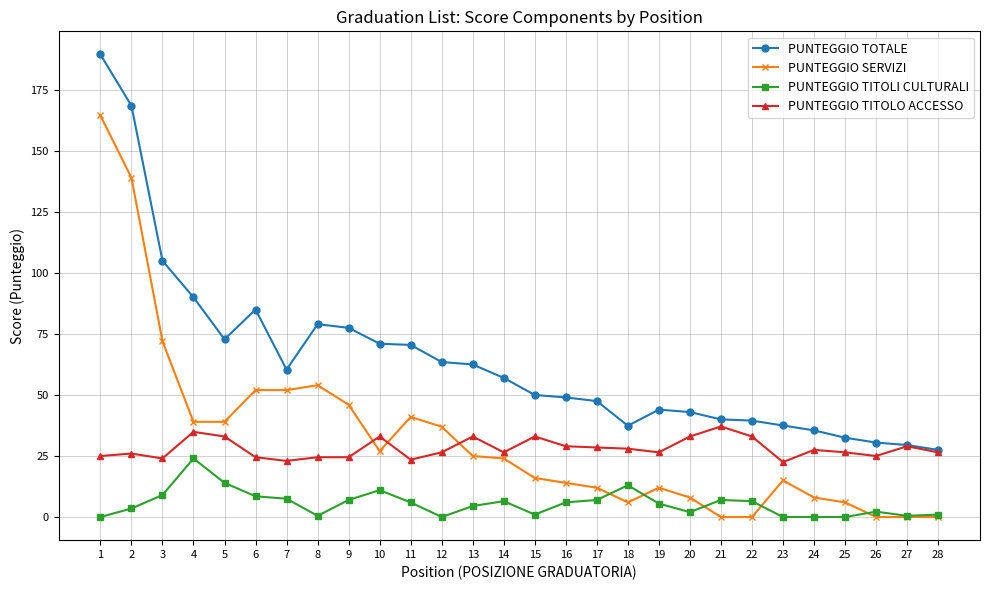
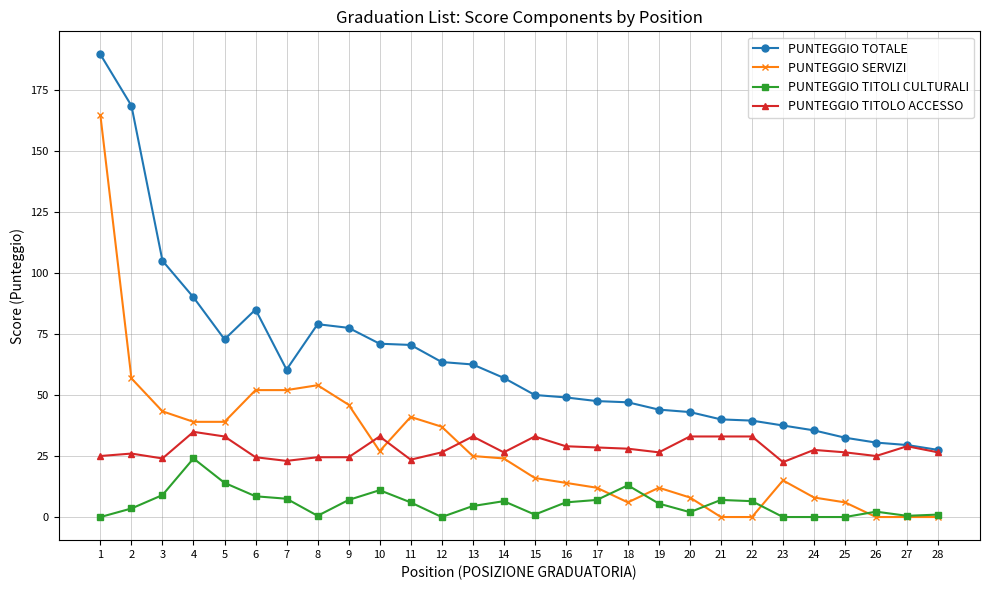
  {
    "PUNTEGGIO TOTALE": {
      "1": 190,
      "2": 169,
      "3": 105,
      "4": 90,
      "5": 73,
      "6": 85,
      "7": 60,
      "8": 79,
      "9": 78,
      "10": 71,
      "11": 71,
      "12": 64,
      "13": 63,
      "14": 57,
      "15": 50,
      "16": 49,
      "17": 48,
-     "18": 37,
+     "18": 47,
      "19": 44,
      "20": 43,
      "21": 40,
      "22": 40,
      "23": 38,
      "24": 36,
      "25": 33,
      "26": 31
    },
    "PUNTEGGIO SERVIZI": {
      "1": 165,
-     "2": 139,
-     "3": 72,
+     "2": 57,
+     "3": 43,
      "4": 39,
      "5": 39,
      "6": 52,
      "7": 52,
      "8": 54,
      "9": 46,
      "10": 27,
      "11": 41,
      "12": 37,
      "13": 25,
      "14": 24,
      "15": 16,
      "16": 14,
      "17": 12,
      "18": 6,
      "19": 12,
      "20": 8,
      "21": 0,
      "22": 0,
      "23": 15,
      "24": 8,
      "25": 6,
      "26": 0
    },
    "PUNTEGGIO TITOLI CULTURALI": {
      "1": 0,
      "2": 4,
      "3": 9,
      "4": 24,
      "5": 14,
      "6": 9,
      "7": 8,
      "8": 1,
      "9": 7,
      "10": 11,
      "11": 6,
      "12": 0,
      "13": 5,
      "14": 7,
      "15": 1,
      "16": 6,
      "17": 7,
      "18": 13,
      "19": 6,
      "20": 2,
      "21": 7,
      "22": 7,
      "23": 0,
      "24": 0,
      "25": 0,
      "26": 2
    },
    "PUNTEGGIO TITOLO ACCESSO": {
      "1": 25,
      "2": 26,
      "3": 24,
      "4": 35,
      "5": 33,
      "6": 25,
      "7": 23,
      "8": 25,
      "9": 25,
      "10": 33,
      "11": 24,
      "12": 27,
      "13": 33,
      "14": 27,
      "15": 33,
      "16": 29,
      "17": 29,
      "18": 28,
      "19": 27,
      "20": 33,
-     "21": 37,
+     "21": 33,
      "22": 33,
      "23": 23,
      "24": 28,
      "25": 27,
      "26": 25
    }
  }
